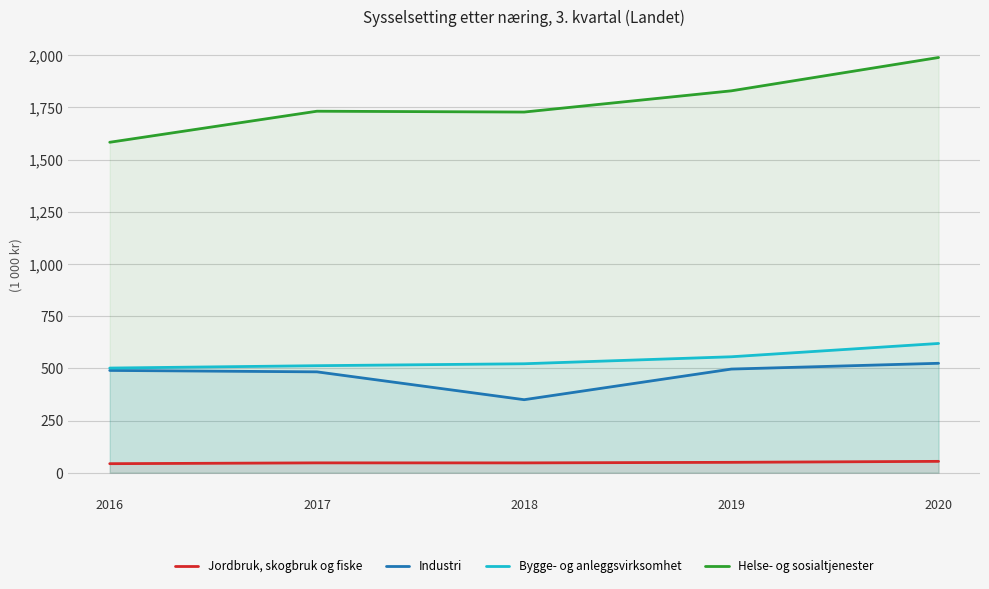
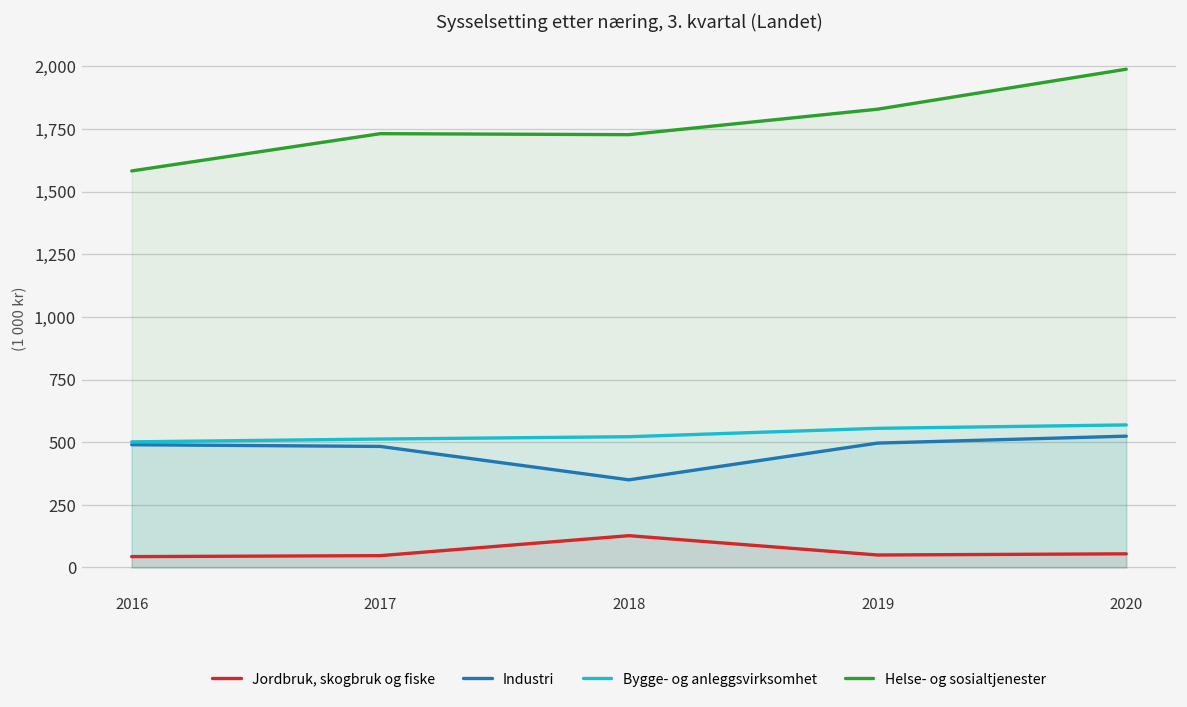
  {
    "Jordbruk, skogbruk og fiske": {
      "2016": "40",
      "2017": "50",
-     "2018": "50",
+     "2018": "130",
      "2019": "50",
      "2020": "50"
    },
    "Industri": {
      "2017": "480",
      "2018": "350",
      "2019": "500",
      "2020": "520"
    },
    "Bygge- og anleggsvirksomhet": {
      "2017": "510",
      "2018": "520",
      "2019": "560",
-     "2020": "620"
+     "2020": "570"
    },
    "Helse- og sosialtjenester": {
      "2016": "1,580",
      "2017": "1,730",
      "2018": "1,730",
      "2019": "1,830",
      "2020": "1,990"
    }
  }
